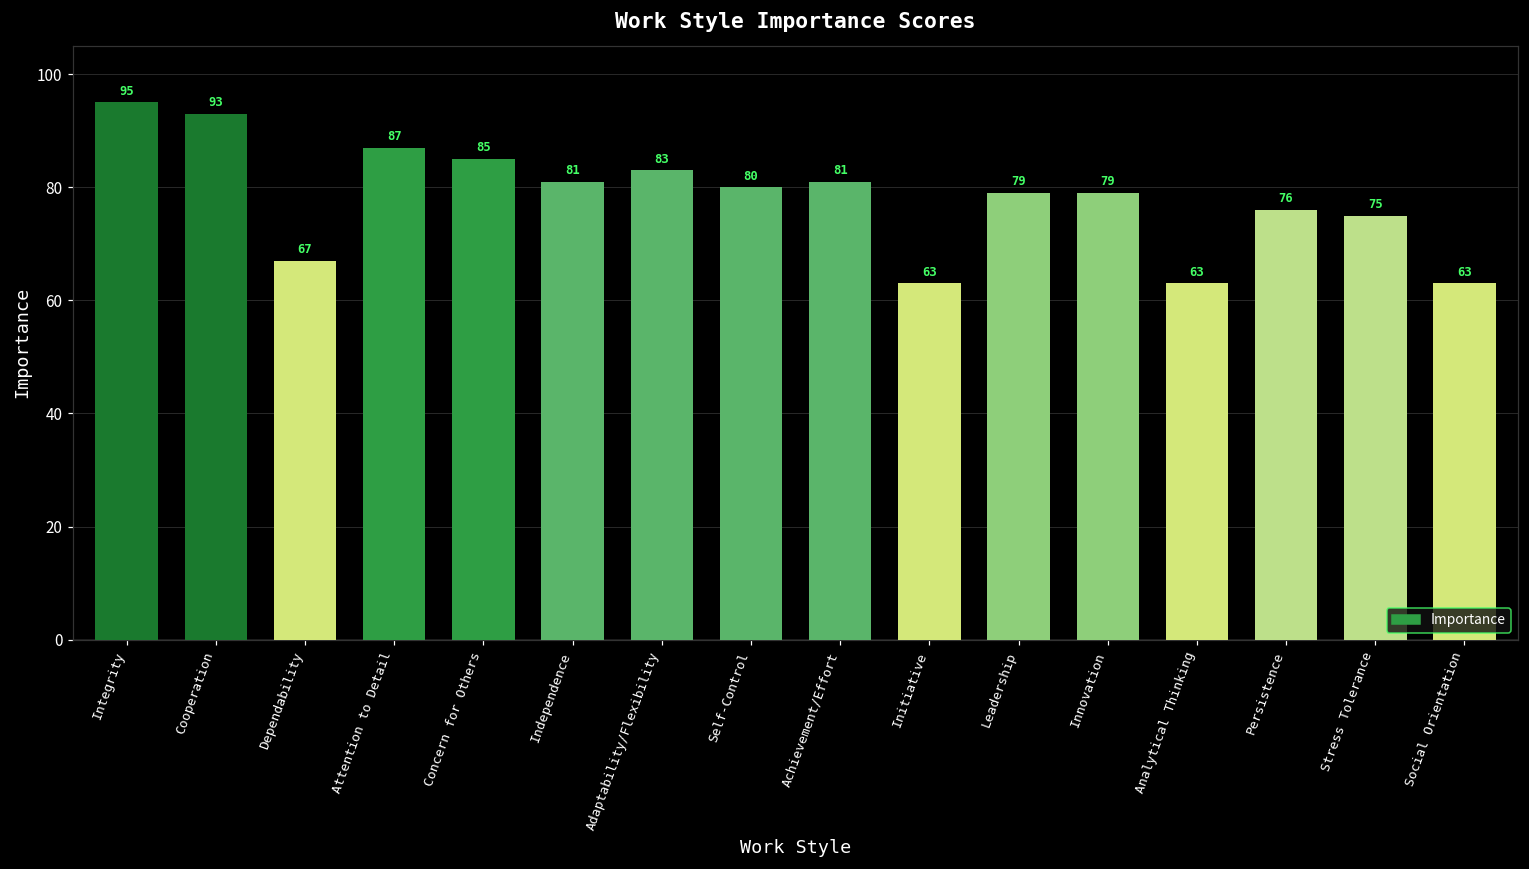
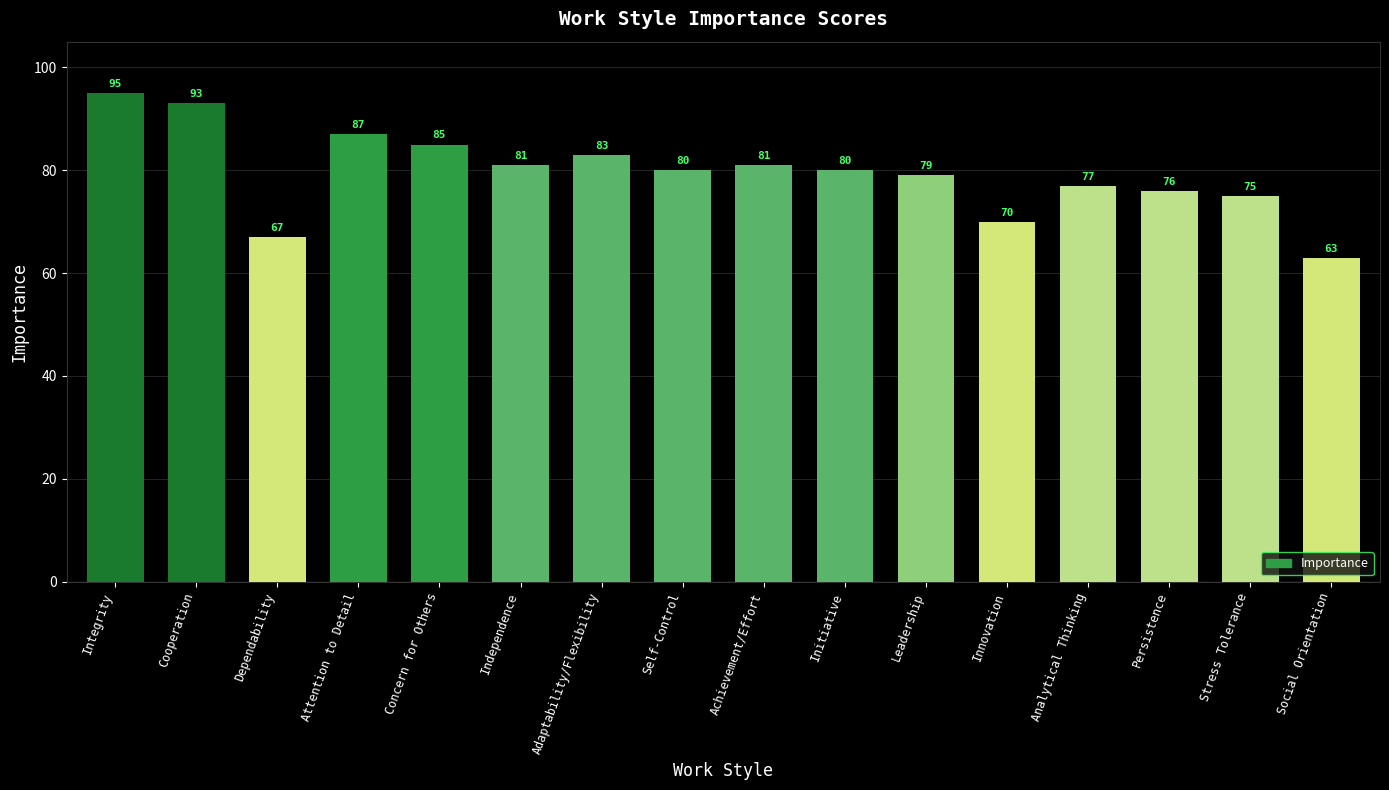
  {
    "Integrity": 95,
    "Cooperation": 93,
    "Dependability": 67,
    "Attention to Detail": 87,
    "Concern for Others": 85,
    "Independence": 81,
    "Adaptability/Flexibility": 83,
    "Self-Control": 80,
    "Achievement/Effort": 81,
-   "Initiative": 63,
+   "Initiative": 80,
    "Leadership": 79,
-   "Innovation": 79,
-   "Analytical Thinking": 63,
+   "Innovation": 70,
+   "Analytical Thinking": 77,
    "Persistence": 76,
    "Stress Tolerance": 75,
    "Social Orientation": 63
  }
